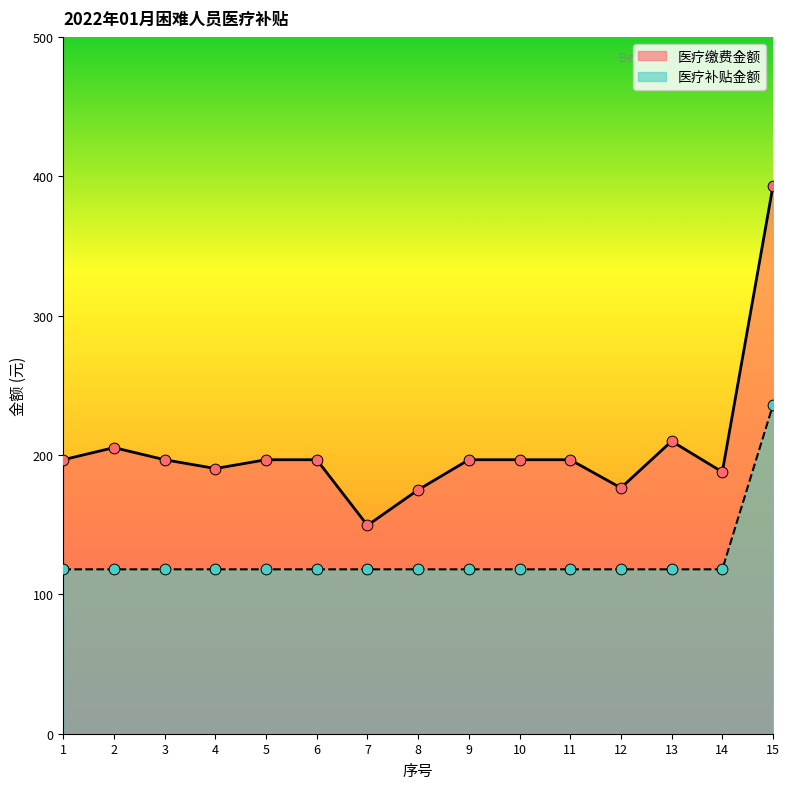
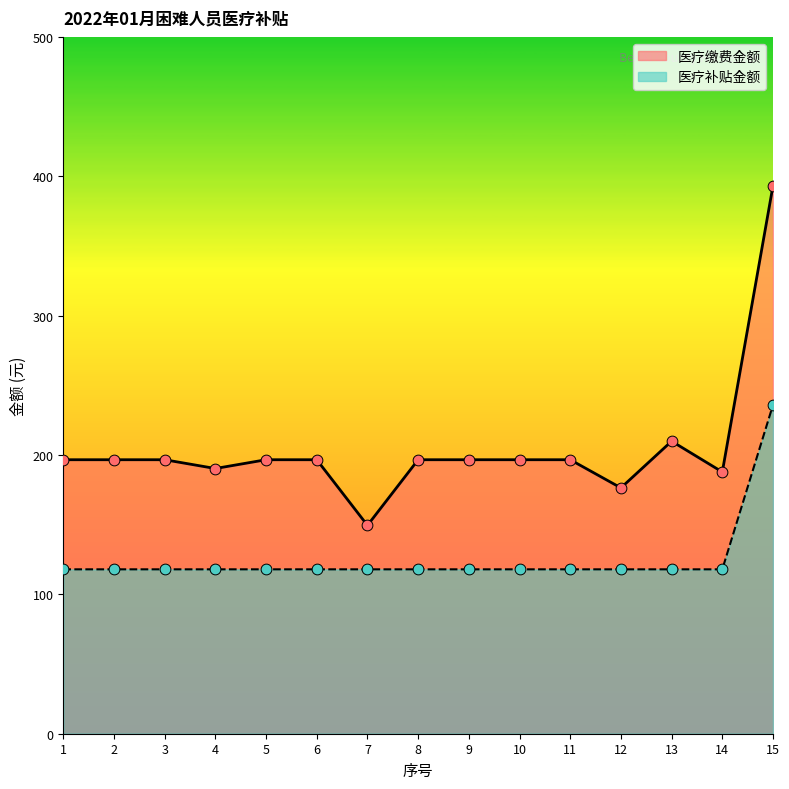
  {
    "医疗缴费金额": {
      "1": 197,
-     "2": 205,
+     "2": 197,
      "3": 197,
      "4": 190,
      "5": 197,
      "6": 197,
      "7": 150,
-     "8": 175,
+     "8": 197,
      "9": 197,
      "10": 197,
      "11": 197,
      "12": 176,
      "13": 210,
      "14": 188,
      "15": 393
    },
    "医疗补贴金额": {
      "1": 118,
      "2": 118,
      "3": 118,
      "4": 118,
      "5": 118,
      "6": 118,
      "7": 118,
      "8": 118,
      "9": 118,
      "10": 118,
      "11": 118,
      "12": 118,
      "13": 118,
      "14": 118,
      "15": 236
    }
  }
